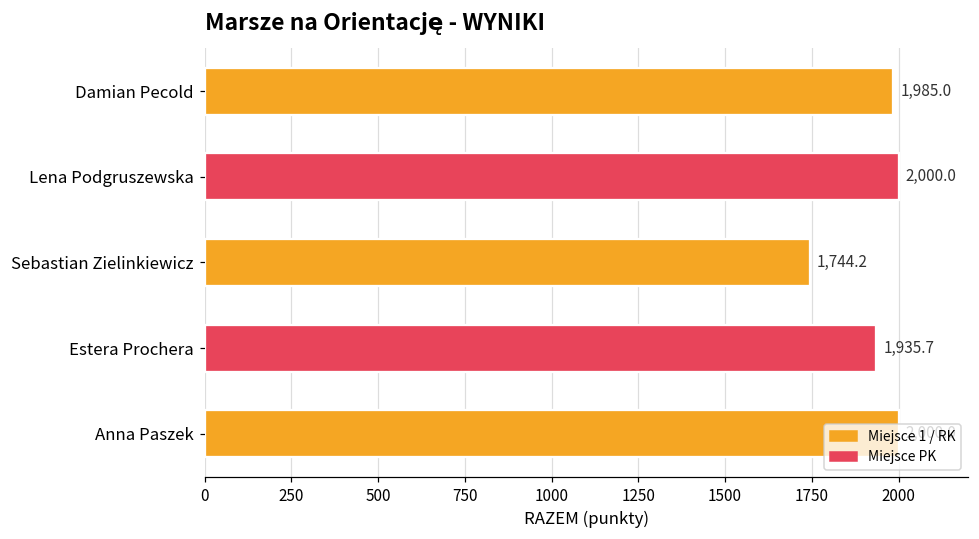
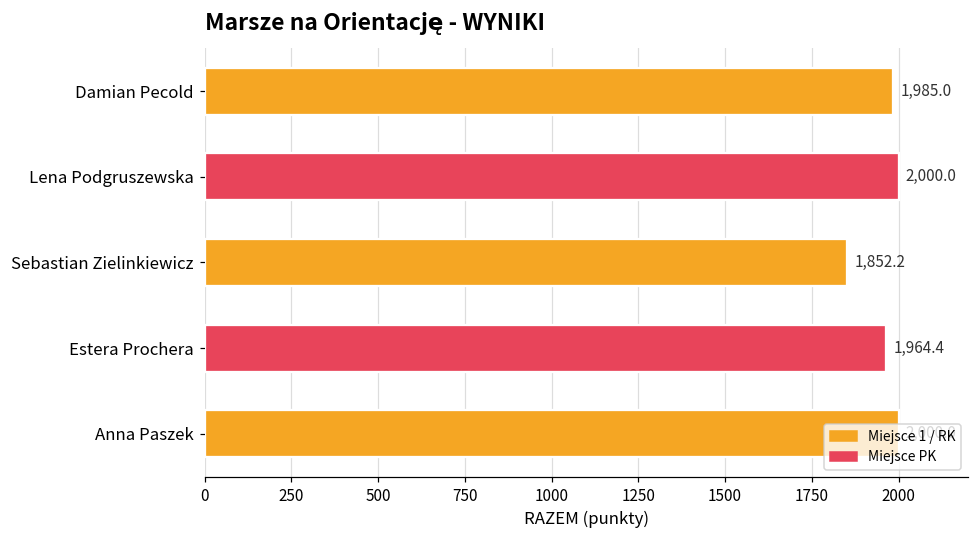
  {
    "Damian Pecold": "1,985.0",
    "Lena Podgruszewska": "2,000.0",
-   "Sebastian Zielinkiewicz": "1,744.2",
-   "Estera Prochera": "1,935.7"
+   "Sebastian Zielinkiewicz": "1,852.2",
+   "Estera Prochera": "1,964.4"
  }
